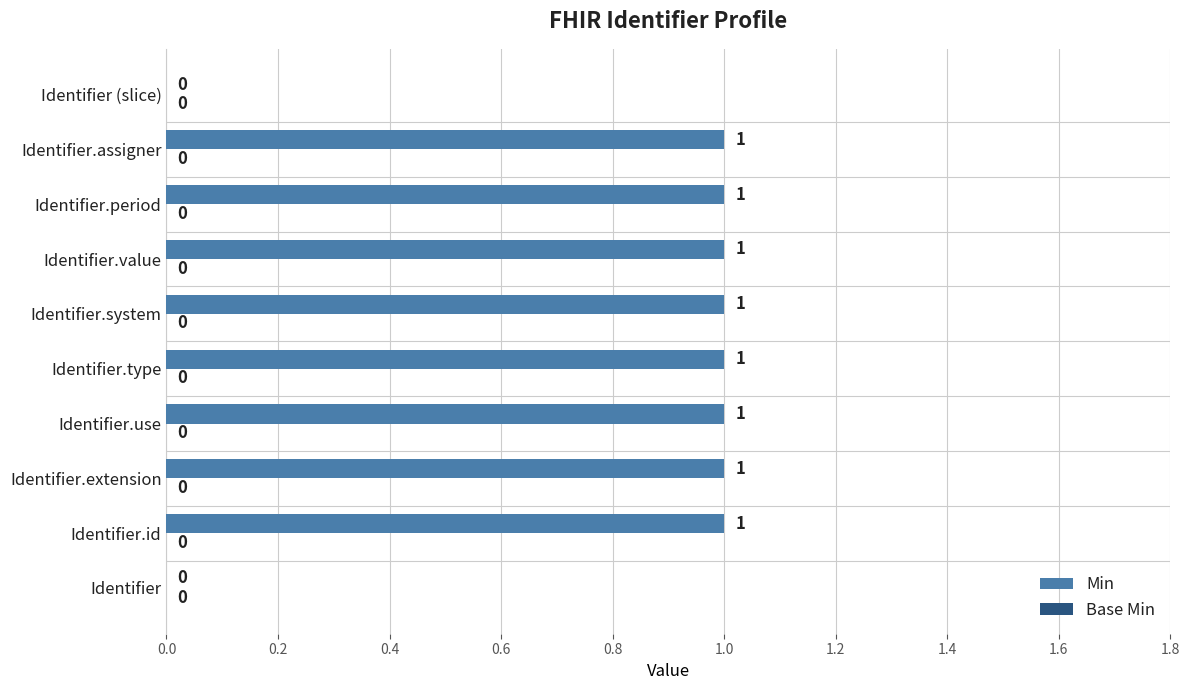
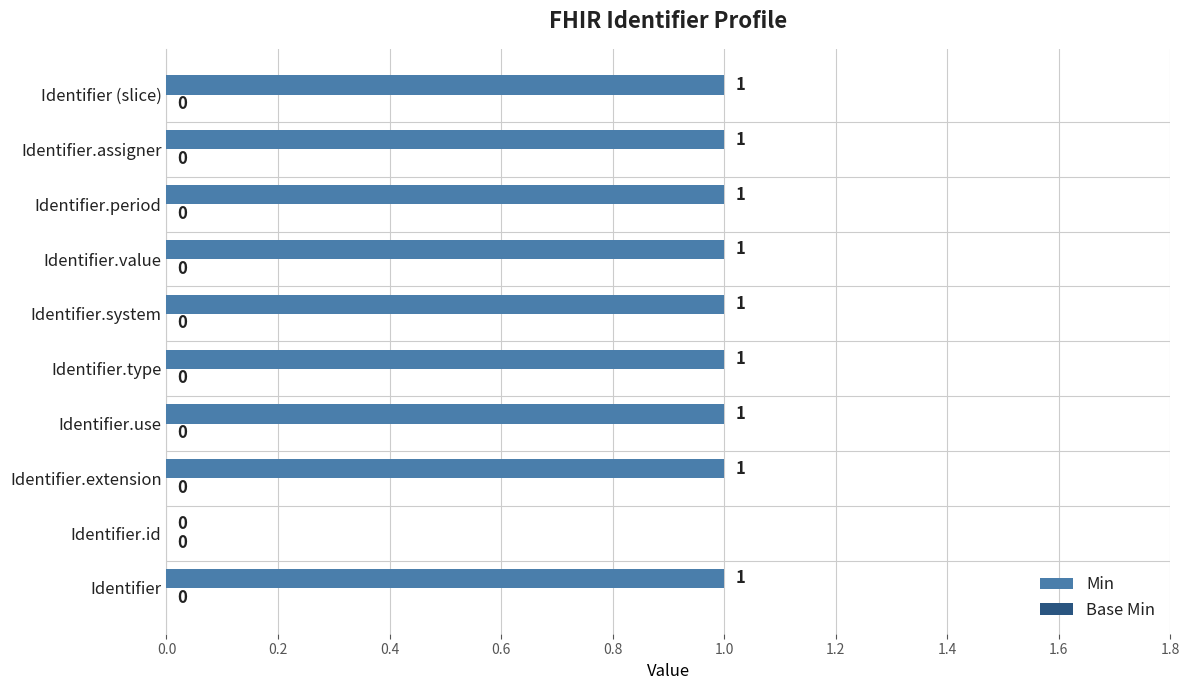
  {
    "Min": {
-     "Identifier (slice)": 0,
+     "Identifier (slice)": 1,
      "Identifier.assigner": 1,
      "Identifier.period": 1,
      "Identifier.value": 1,
      "Identifier.system": 1,
      "Identifier.type": 1,
      "Identifier.use": 1,
      "Identifier.extension": 1,
-     "Identifier.id": 1,
-     "Identifier": 0
+     "Identifier.id": 0,
+     "Identifier": 1
    },
    "Base Min": {
      "Identifier (slice)": 0,
      "Identifier.assigner": 0,
      "Identifier.period": 0,
      "Identifier.value": 0,
      "Identifier.system": 0,
      "Identifier.type": 0,
      "Identifier.use": 0,
      "Identifier.extension": 0,
      "Identifier.id": 0,
      "Identifier": 0
    }
  }
